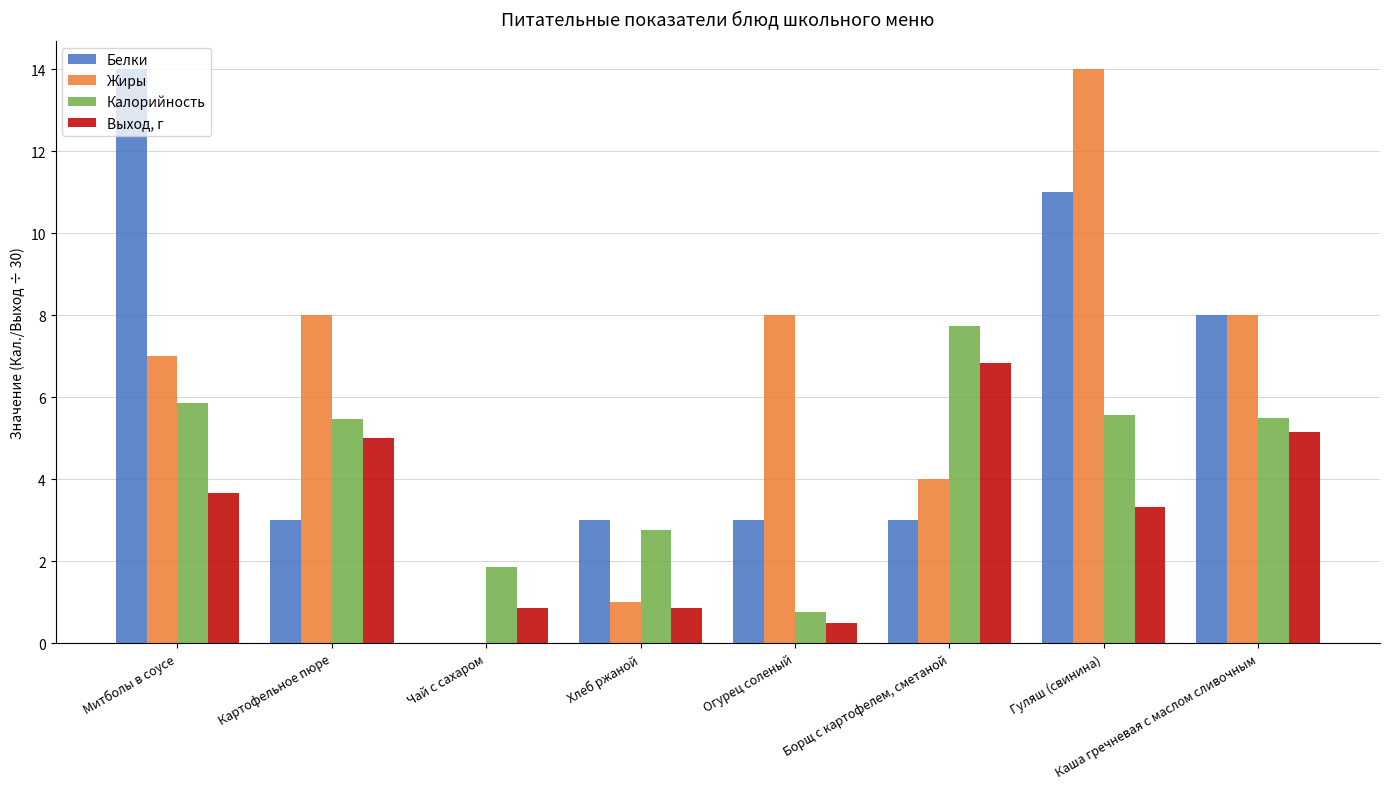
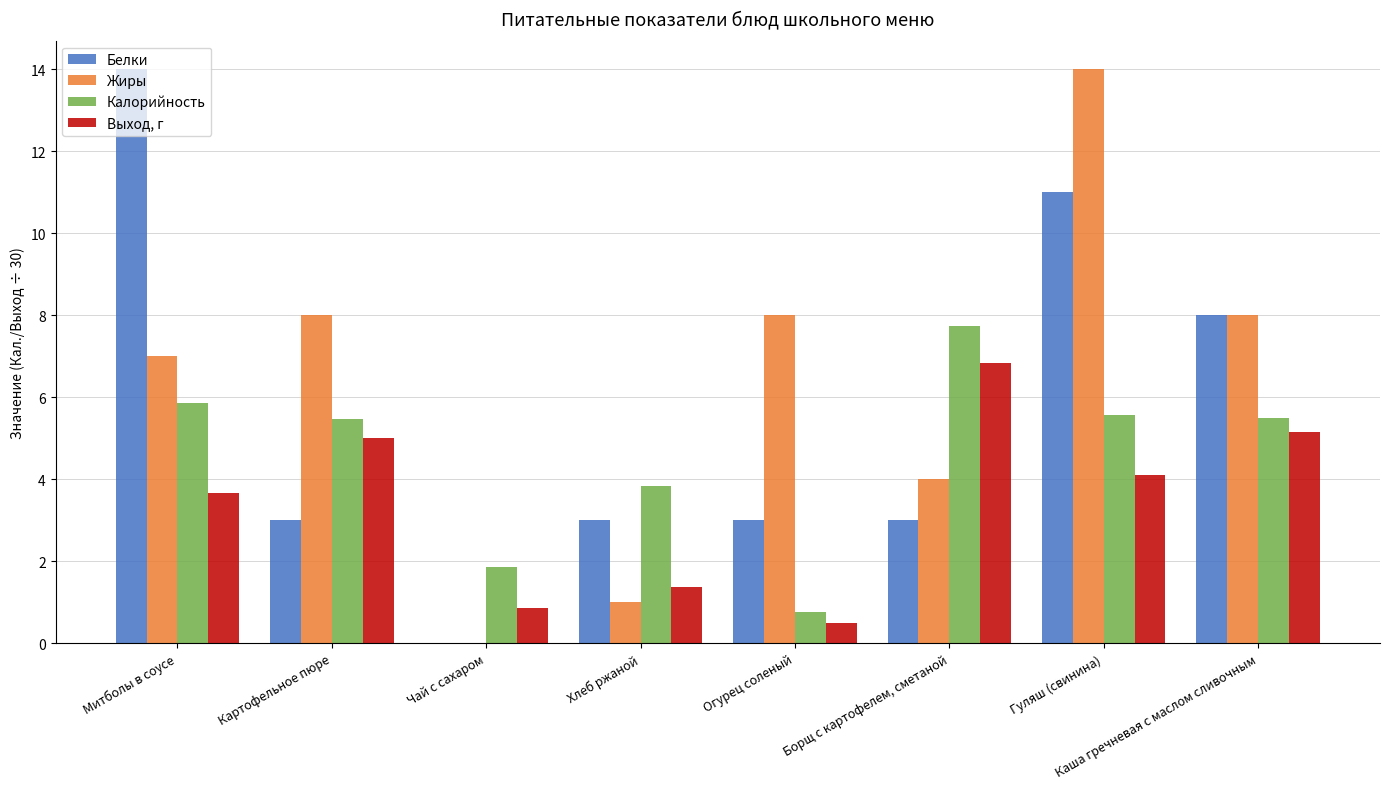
  {
    "Белки": {
      "Картофельное пюре": 3.0,
      "Чай с сахаром": 0.0,
      "Хлеб ржаной": 3.0,
      "Огурец соленый": 3.0,
      "Борщ с картофелем, сметаной": 3.0,
      "Гуляш (свинина)": 11.0,
      "Каша гречневая с маслом сливочным": 8.0
    },
    "Жиры": {
      "Митболы в соусе": 7.0,
      "Картофельное пюре": 8.0,
      "Чай с сахаром": 0.0,
      "Хлеб ржаной": 1.0,
      "Огурец соленый": 8.0,
      "Борщ с картофелем, сметаной": 4.0,
      "Гуляш (свинина)": 14.0,
      "Каша гречневая с маслом сливочным": 8.0
    },
    "Калорийность": {
      "Митболы в соусе": 5.9,
      "Картофельное пюре": 5.5,
      "Чай с сахаром": 1.9,
-     "Хлеб ржаной": 2.8,
+     "Хлеб ржаной": 3.8,
      "Огурец соленый": 0.8,
      "Борщ с картофелем, сметаной": 7.7,
      "Гуляш (свинина)": 5.6,
      "Каша гречневая с маслом сливочным": 5.5
    },
    "Выход, г": {
      "Митболы в соусе": 3.7,
      "Картофельное пюре": 5.0,
      "Чай с сахаром": 0.9,
-     "Хлеб ржаной": 0.9,
+     "Хлеб ржаной": 1.4,
      "Огурец соленый": 0.5,
      "Борщ с картофелем, сметаной": 6.8,
-     "Гуляш (свинина)": 3.3,
+     "Гуляш (свинина)": 4.1,
      "Каша гречневая с маслом сливочным": 5.2
    }
  }
